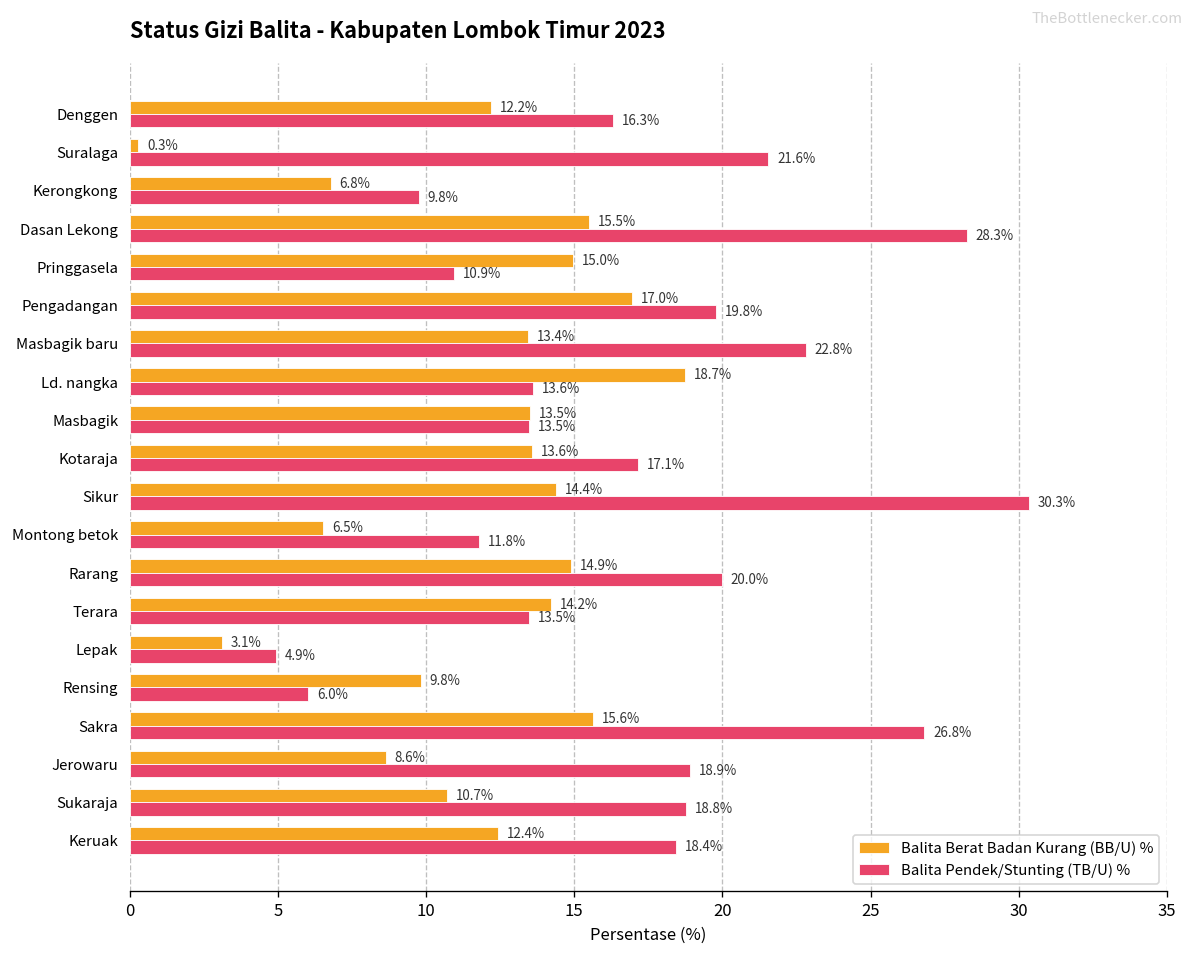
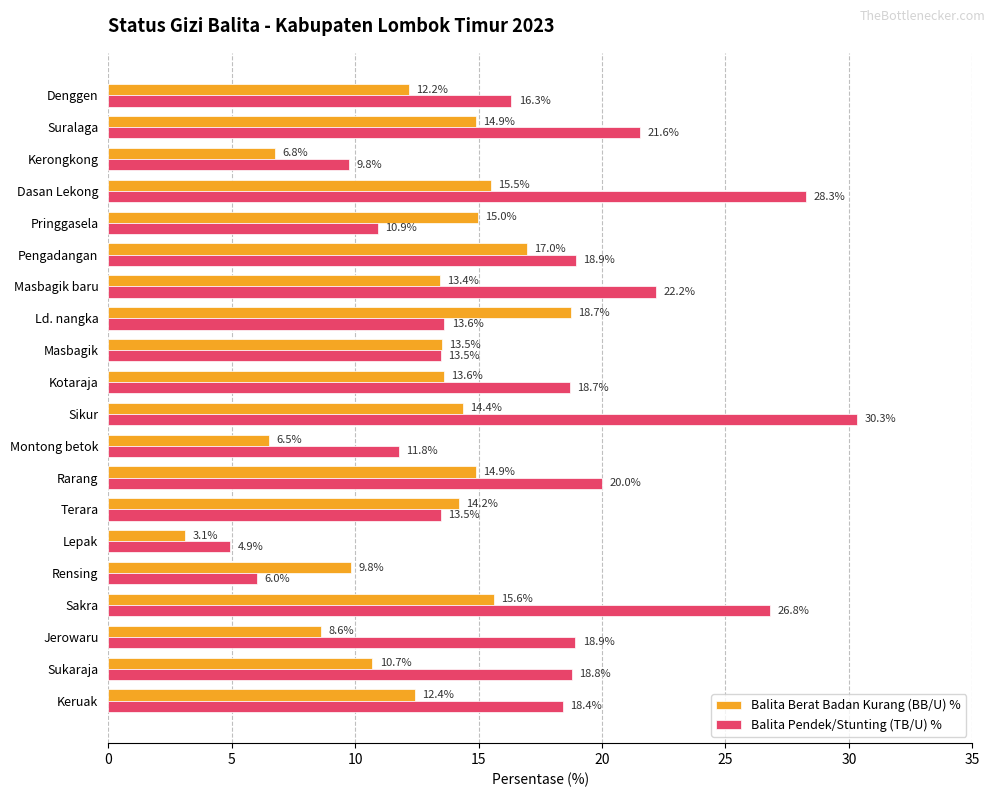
  {
    "Balita Berat Badan Kurang (BB/U) %": {
      "Denggen": "12.2%",
-     "Suralaga": "0.3%",
+     "Suralaga": "14.9%",
      "Kerongkong": "6.8%",
      "Dasan Lekong": "15.5%",
      "Pringgasela": "15.0%",
      "Pengadangan": "17.0%",
      "Masbagik baru": "13.4%",
      "Ld. nangka": "18.7%",
      "Masbagik": "13.5%",
      "Kotaraja": "13.6%",
      "Sikur": "14.4%",
      "Montong betok": "6.5%",
      "Rarang": "14.9%",
      "Terara": "14.2%",
      "Lepak": "3.1%",
      "Rensing": "9.8%",
      "Sakra": "15.6%",
      "Jerowaru": "8.6%",
      "Sukaraja": "10.7%",
      "Keruak": "12.4%"
    },
    "Balita Pendek/Stunting (TB/U) %": {
      "Denggen": "16.3%",
      "Suralaga": "21.6%",
      "Kerongkong": "9.8%",
      "Dasan Lekong": "28.3%",
      "Pringgasela": "10.9%",
-     "Pengadangan": "19.8%",
-     "Masbagik baru": "22.8%",
+     "Pengadangan": "18.9%",
+     "Masbagik baru": "22.2%",
      "Ld. nangka": "13.6%",
      "Masbagik": "13.5%",
-     "Kotaraja": "17.1%",
+     "Kotaraja": "18.7%",
      "Sikur": "30.3%",
      "Montong betok": "11.8%",
      "Rarang": "20.0%",
      "Terara": "13.5%",
      "Lepak": "4.9%",
      "Rensing": "6.0%",
      "Sakra": "26.8%",
      "Jerowaru": "18.9%",
      "Sukaraja": "18.8%",
      "Keruak": "18.4%"
    }
  }
